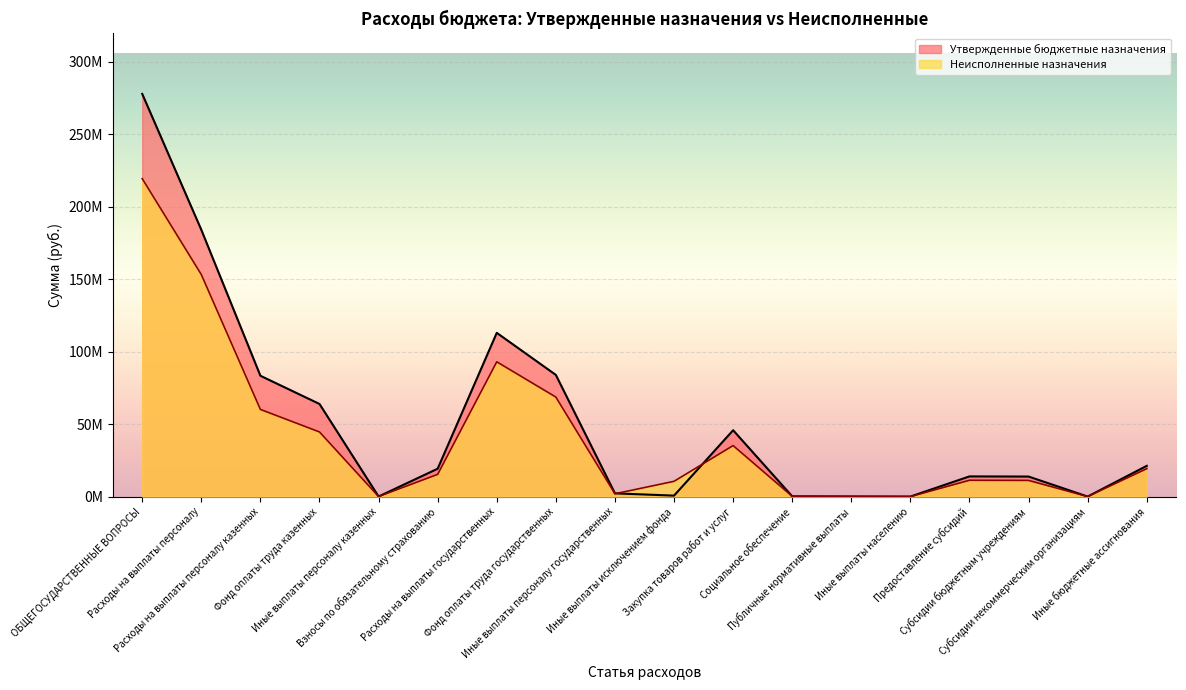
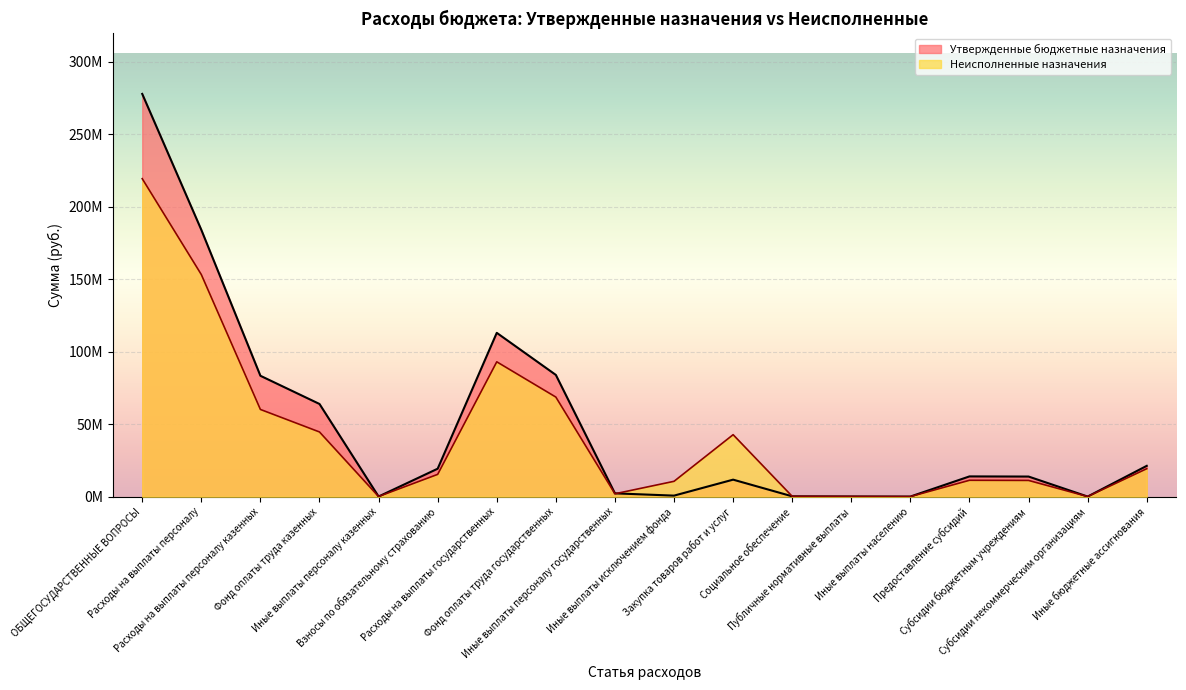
  {
    "Утвержденные бюджетные назначения": {
      "ОБЩЕГОСУДАРСТВЕННЫЕ ВОПРОСЫ": 278000000,
      "Расходы на выплаты персоналу": 184000000,
      "Расходы на выплаты персоналу казенных": 83000000,
      "Фонд оплаты труда казенных": 64000000,
      "Взносы по обязательному страхованию": 19000000,
      "Расходы на выплаты государственных": 113000000,
      "Фонд оплаты труда государственных": 84000000,
      "Иные выплаты исключением фонда": 1000000,
-     "Закупка товаров работ и услуг": 46000000,
+     "Закупка товаров работ и услуг": 12000000,
      "Предоставление субсидий": 14000000,
      "Субсидии бюджетным учреждениям": 14000000,
      "Иные бюджетные ассигнования": 21000000
    },
    "Неисполненные назначения": {
      "ОБЩЕГОСУДАРСТВЕННЫЕ ВОПРОСЫ": 219000000,
      "Расходы на выплаты персоналу": 153000000,
      "Расходы на выплаты персоналу казенных": 60000000,
      "Фонд оплаты труда казенных": 45000000,
      "Взносы по обязательному страхованию": 15000000,
      "Расходы на выплаты государственных": 93000000,
      "Фонд оплаты труда государственных": 69000000,
      "Иные выплаты исключением фонда": 11000000,
-     "Закупка товаров работ и услуг": 35000000,
+     "Закупка товаров работ и услуг": 43000000,
      "Предоставление субсидий": 11000000,
      "Субсидии бюджетным учреждениям": 11000000,
      "Иные бюджетные ассигнования": 19000000
    }
  }
